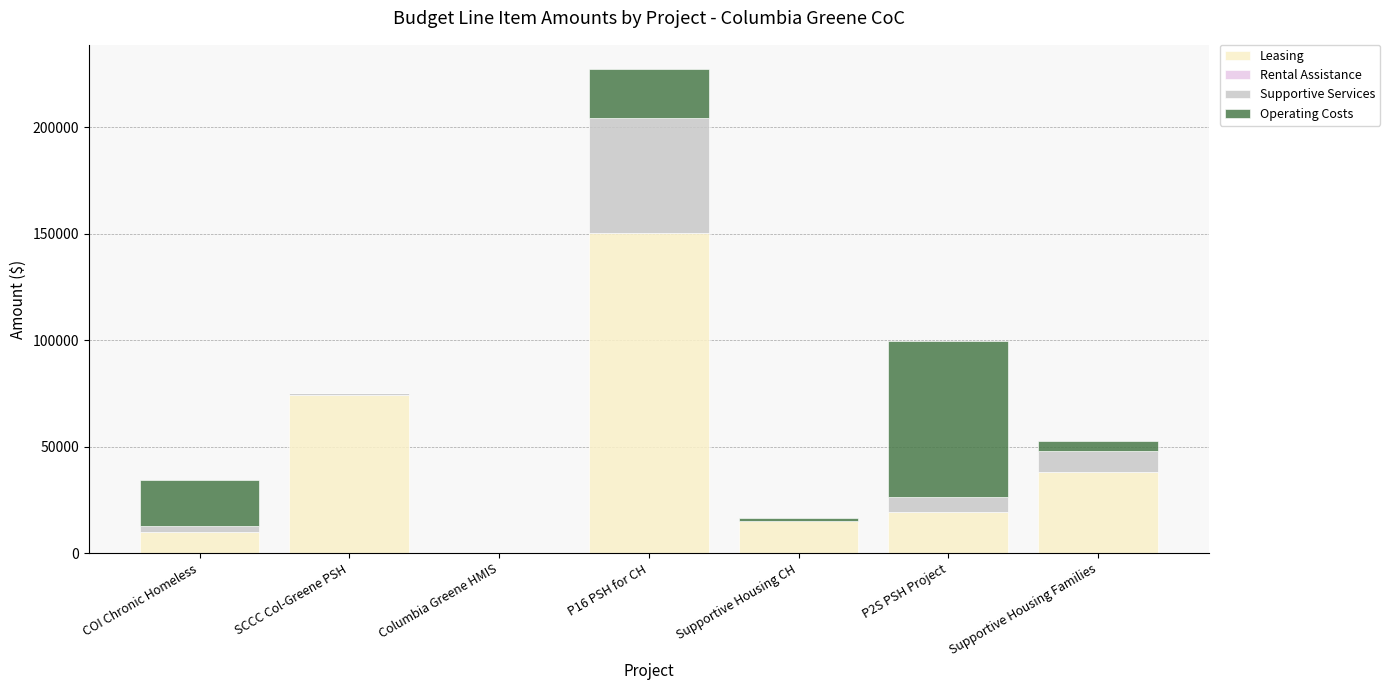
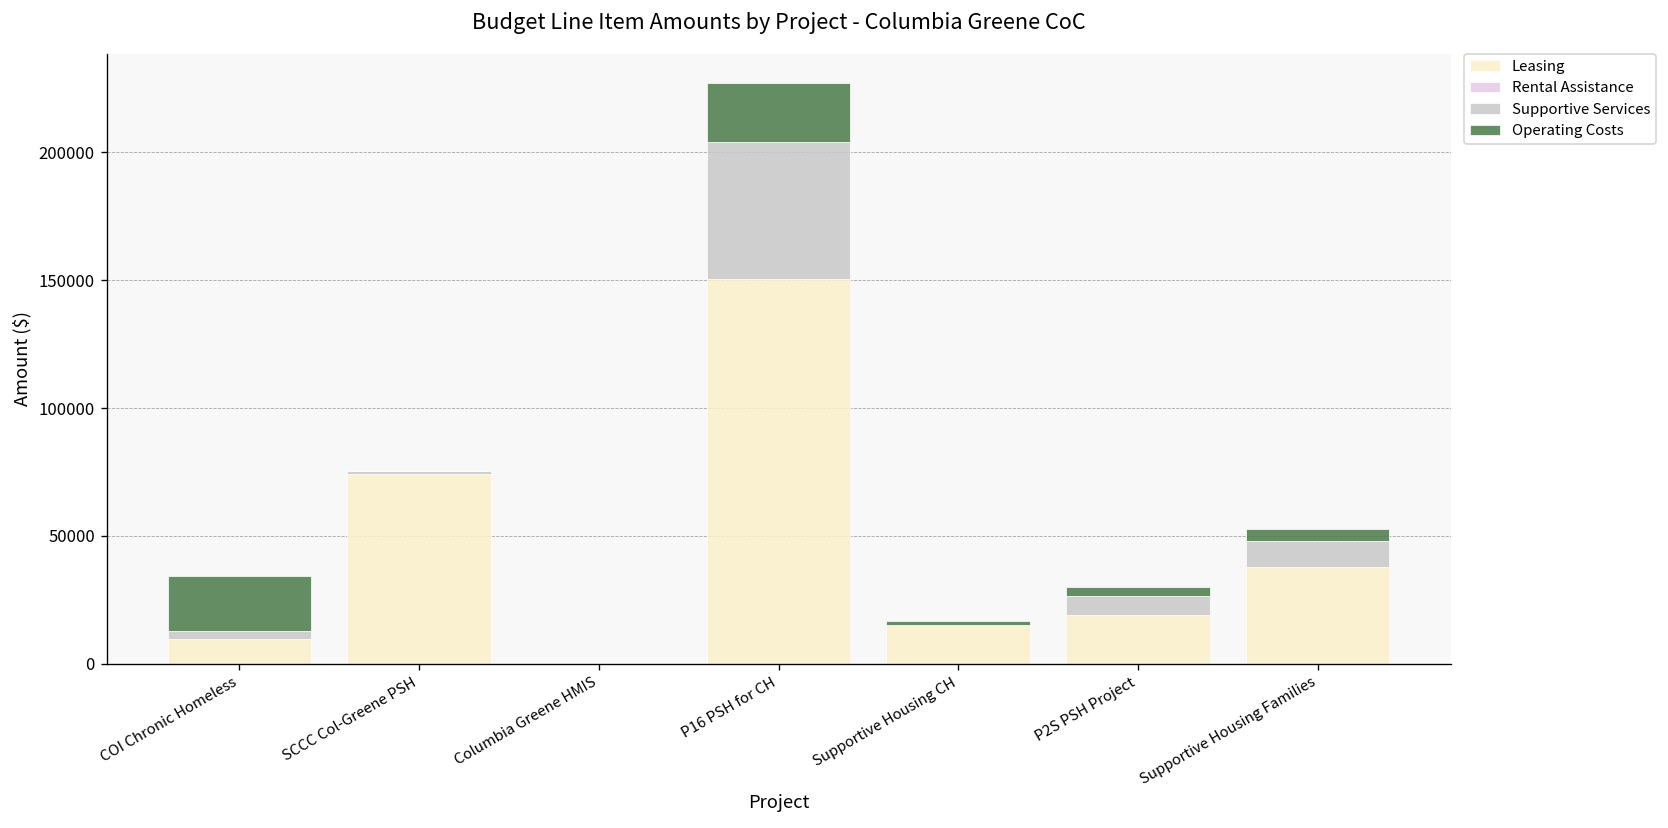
  {
    "Operating Costs": {
      "COI Chronic Homeless": 22000,
      "SCCC Col-Greene PSH": 0,
      "Columbia Greene HMIS": 0,
      "P16 PSH for CH": 23000,
      "Supportive Housing CH": 2000,
-     "P2S PSH Project": 73000,
+     "P2S PSH Project": 3000,
      "Supportive Housing Families": 5000
    }
  }
